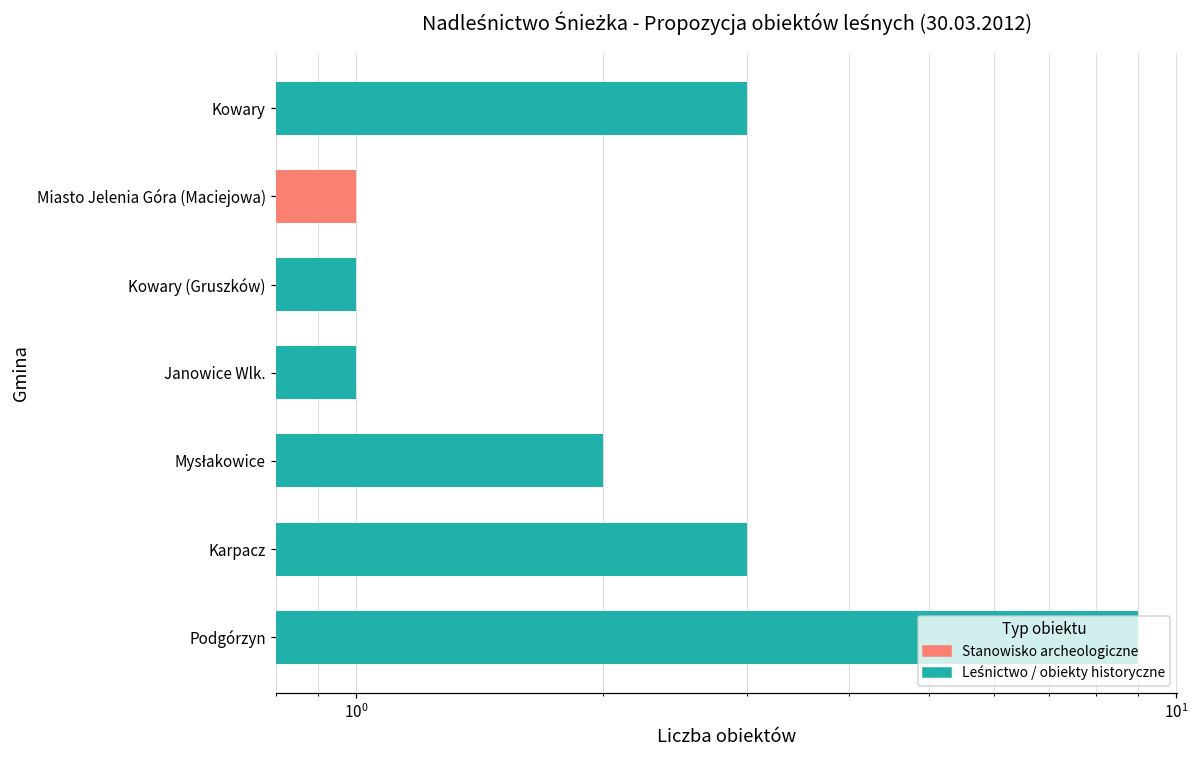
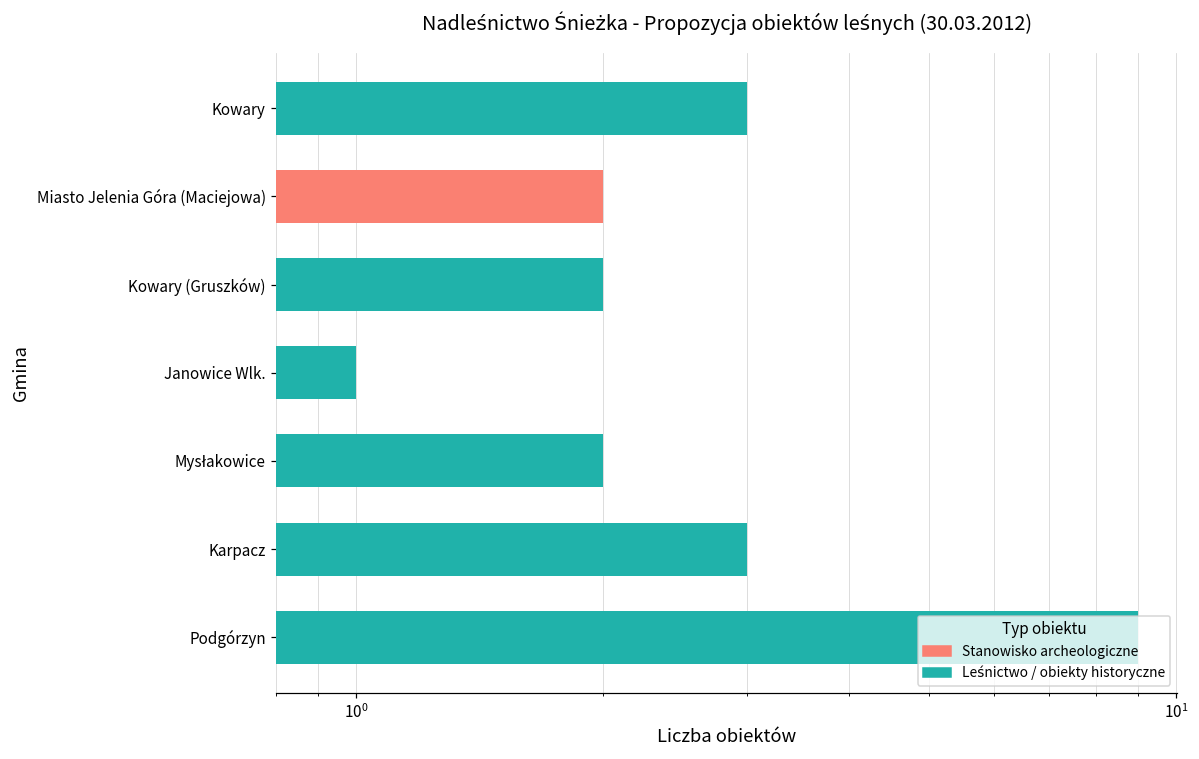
  {
    "Kowary": 3,
-   "Miasto Jelenia Góra (Maciejowa)": 1,
-   "Kowary (Gruszków)": 1,
+   "Miasto Jelenia Góra (Maciejowa)": 2,
+   "Kowary (Gruszków)": 2,
    "Janowice Wlk.": 1,
    "Mysłakowice": 2,
    "Karpacz": 3
  }
